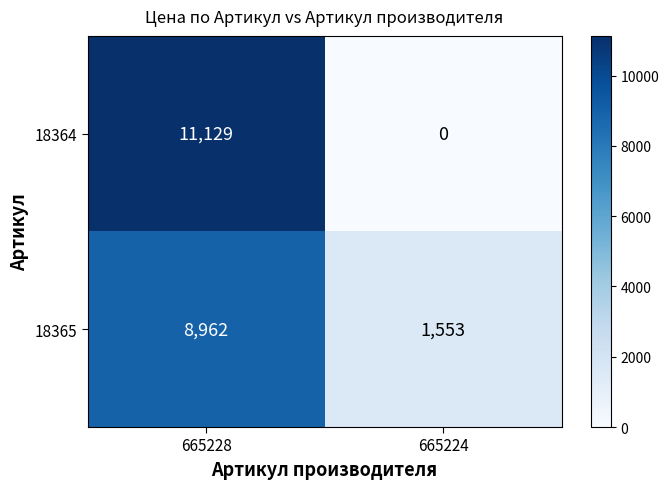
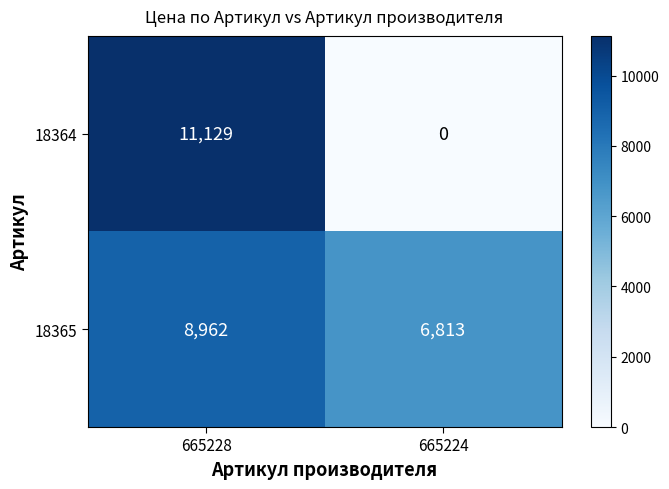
  {
    "18364": {
      "665228": "11,129",
      "665224": "0"
    },
    "18365": {
      "665228": "8,962",
-     "665224": "1,553"
+     "665224": "6,813"
    }
  }
